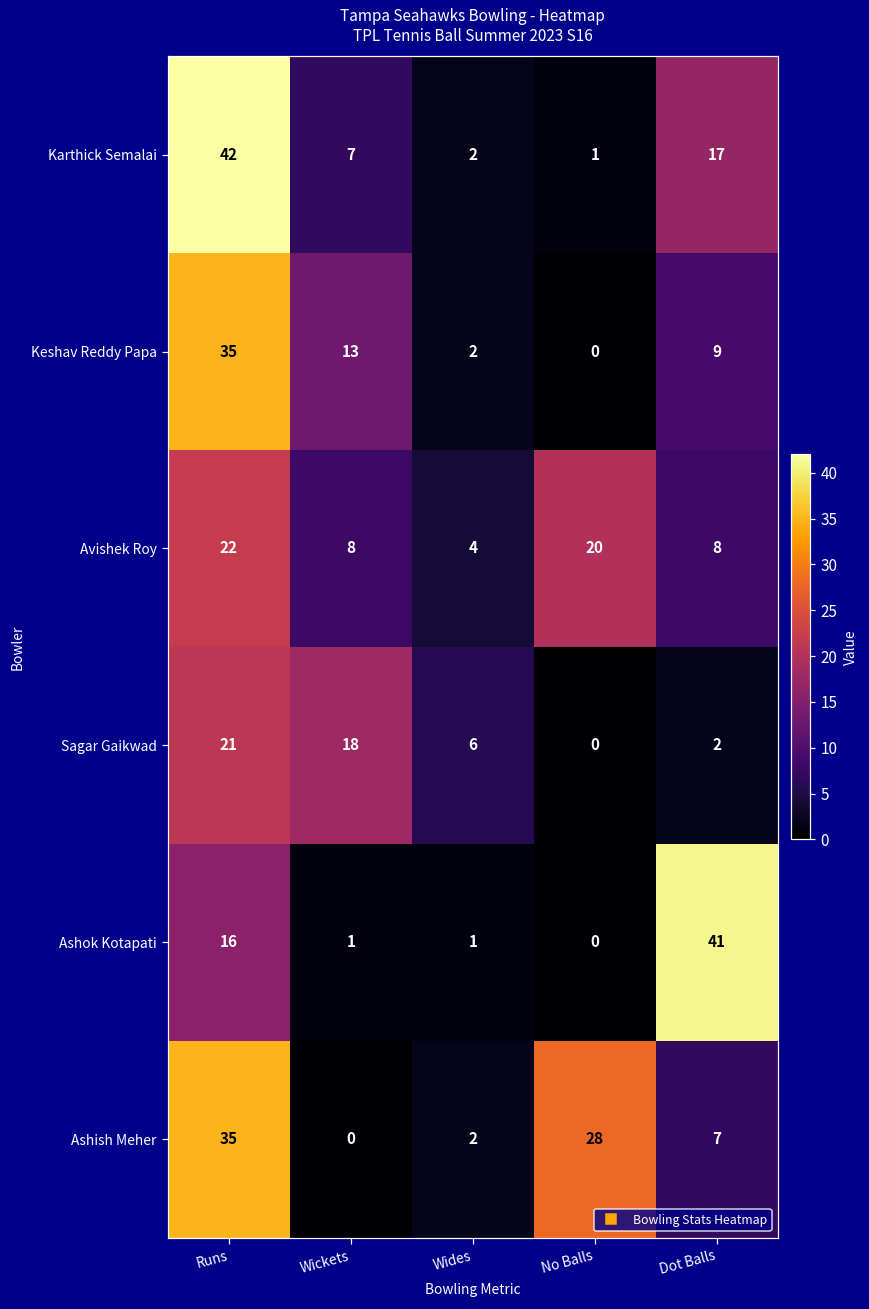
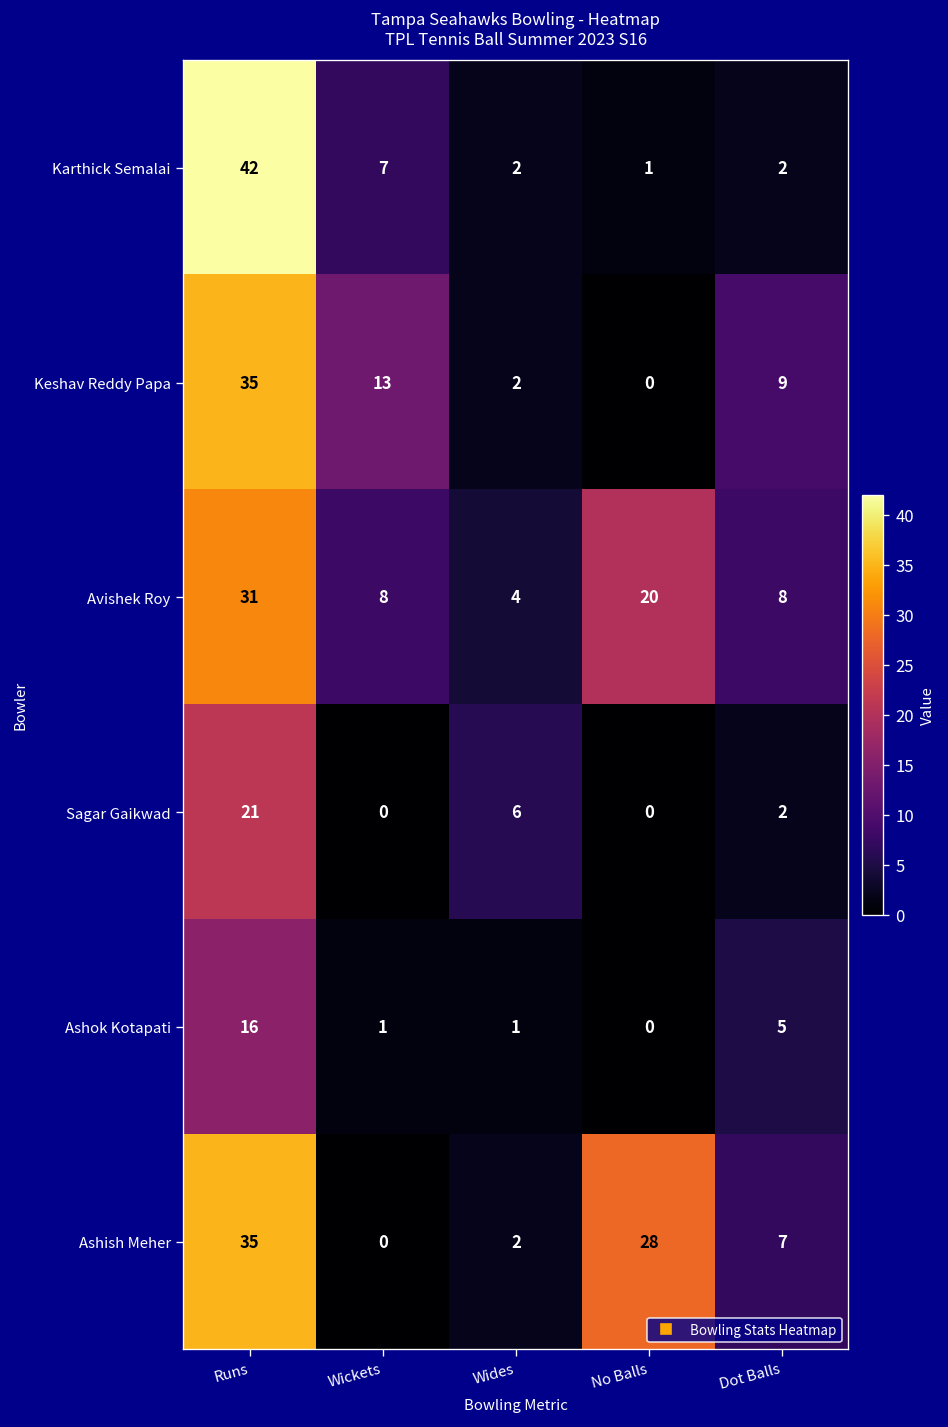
  {
    "Karthick Semalai": {
      "Runs": 42,
      "Wickets": 7,
      "Wides": 2,
      "No Balls": 1,
-     "Dot Balls": 17
+     "Dot Balls": 2
    },
    "Keshav Reddy Papa": {
      "Runs": 35,
      "Wickets": 13,
      "Wides": 2,
      "No Balls": 0,
      "Dot Balls": 9
    },
    "Avishek Roy": {
-     "Runs": 22,
+     "Runs": 31,
      "Wickets": 8,
      "Wides": 4,
      "No Balls": 20,
      "Dot Balls": 8
    },
    "Sagar Gaikwad": {
      "Runs": 21,
-     "Wickets": 18,
+     "Wickets": 0,
      "Wides": 6,
      "No Balls": 0,
      "Dot Balls": 2
    },
    "Ashok Kotapati": {
      "Runs": 16,
      "Wickets": 1,
      "Wides": 1,
      "No Balls": 0,
-     "Dot Balls": 41
+     "Dot Balls": 5
    },
    "Ashish Meher": {
      "Runs": 35,
      "Wickets": 0,
      "Wides": 2,
      "No Balls": 28,
      "Dot Balls": 7
    }
  }
